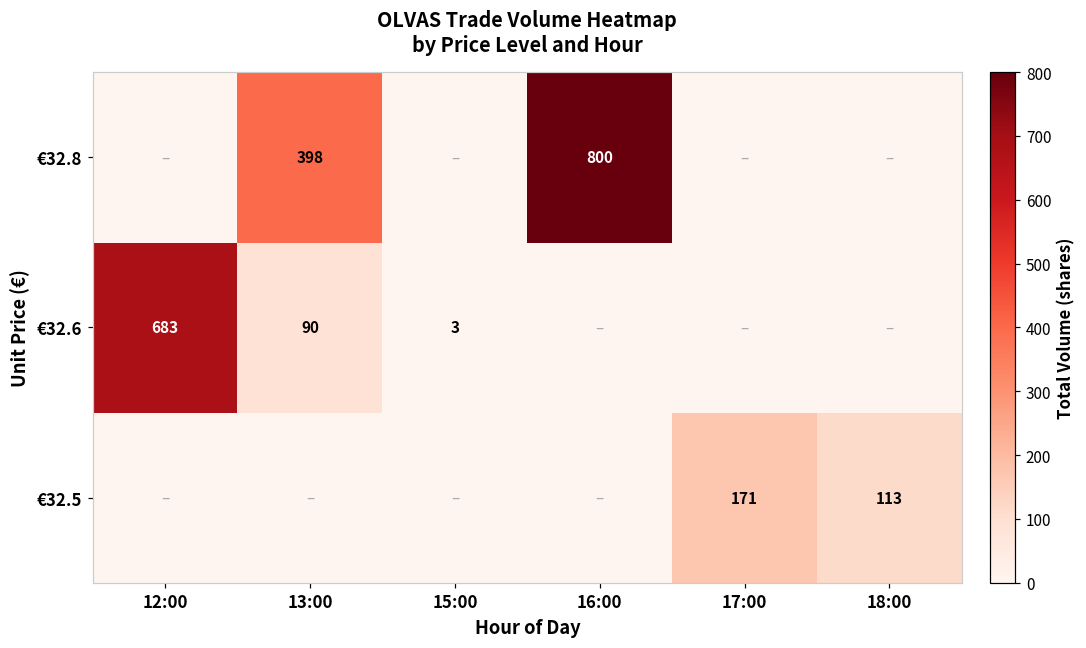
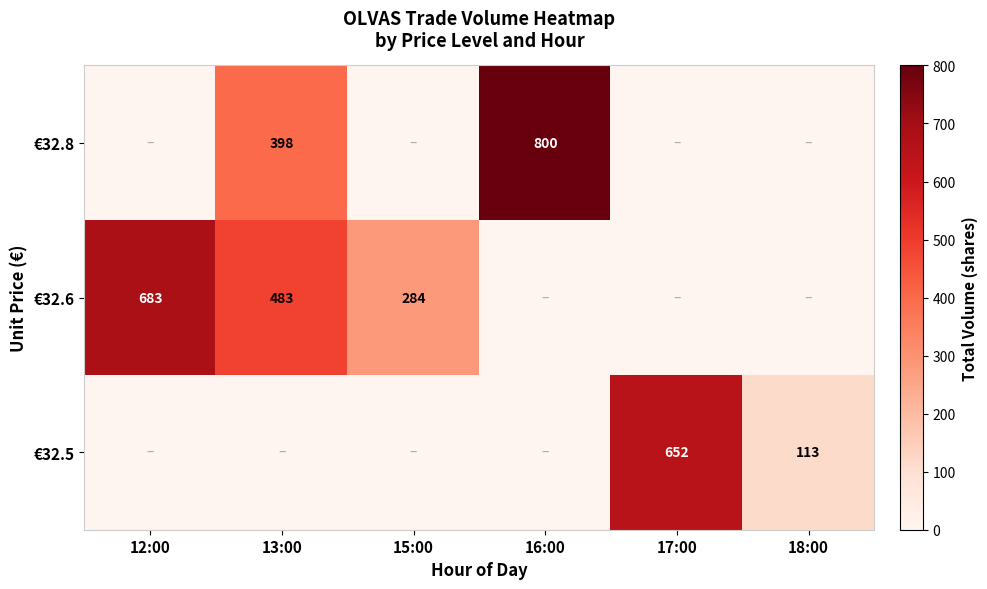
  {
    "€32.8": {
      "13:00": 398,
      "16:00": 800
    },
    "€32.6": {
      "12:00": 683,
-     "13:00": 90,
-     "15:00": 3
+     "13:00": 483,
+     "15:00": 284
    },
    "€32.5": {
-     "17:00": 171,
+     "17:00": 652,
      "18:00": 113
    }
  }
